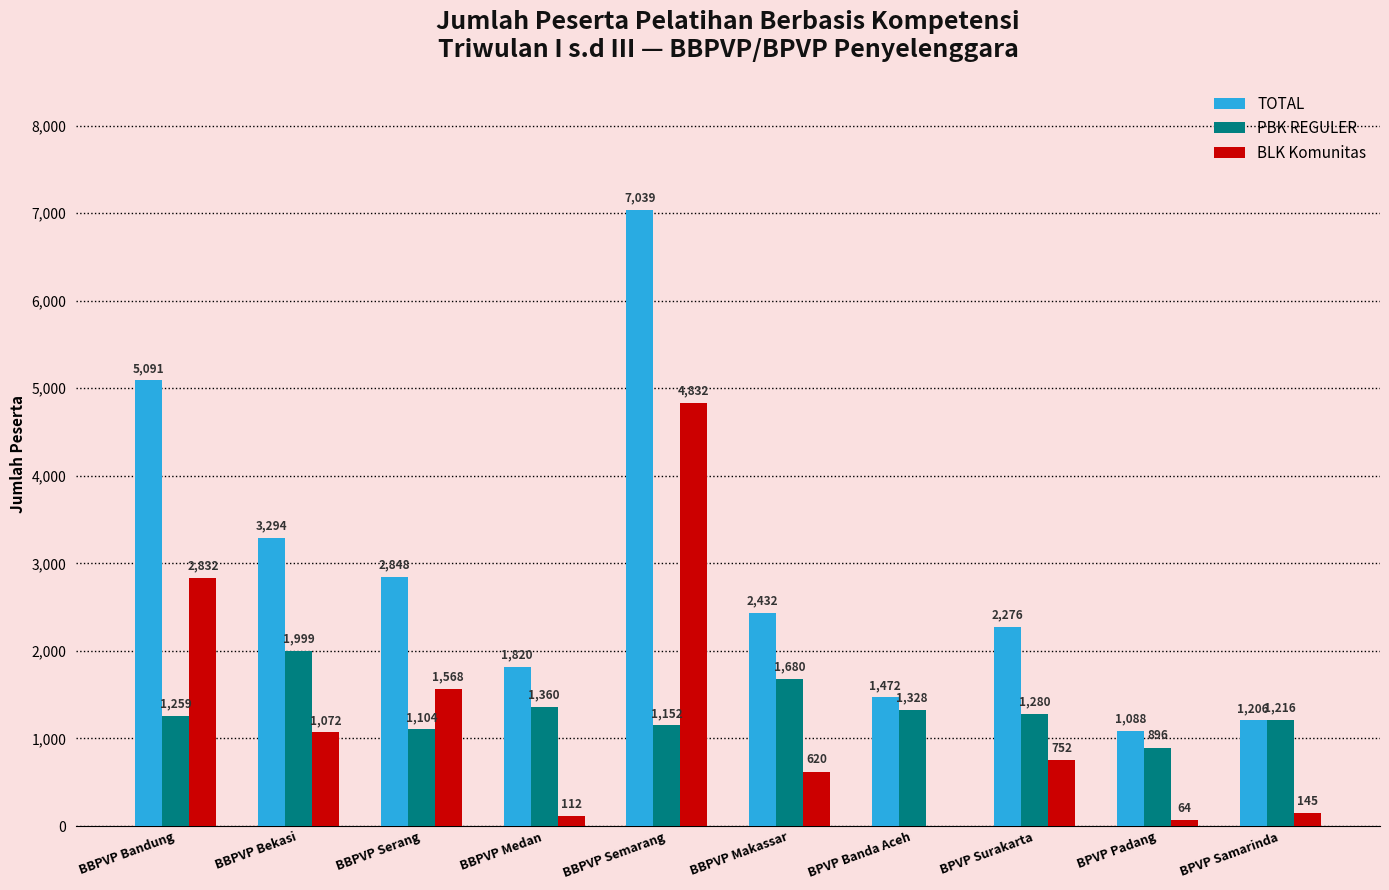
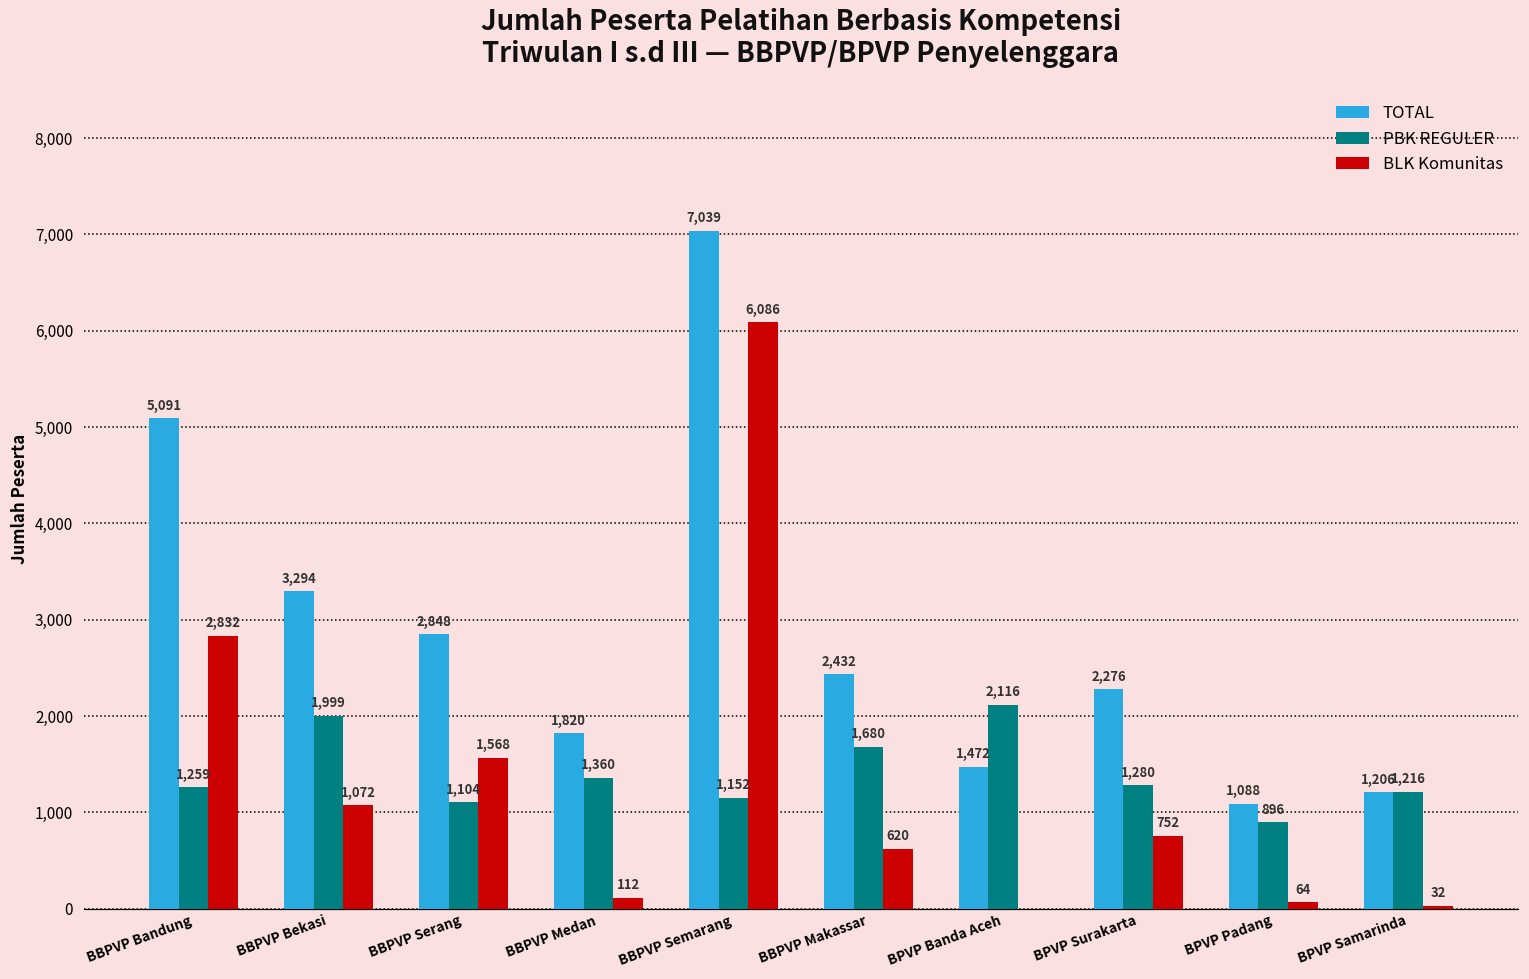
  {
    "TOTAL": {
      "BBPVP Bandung": "5,091",
      "BBPVP Bekasi": "3,294",
      "BBPVP Serang": "2,848",
      "BBPVP Medan": "1,820",
      "BBPVP Semarang": "7,039",
      "BBPVP Makassar": "2,432",
      "BPVP Banda Aceh": "1,472",
      "BPVP Surakarta": "2,276",
      "BPVP Padang": "1,088",
      "BPVP Samarinda": "1,206"
    },
    "PBK REGULER": {
      "BBPVP Bandung": "1,259",
      "BBPVP Bekasi": "1,999",
      "BBPVP Serang": "1,104",
      "BBPVP Medan": "1,360",
      "BBPVP Semarang": "1,152",
      "BBPVP Makassar": "1,680",
-     "BPVP Banda Aceh": "1,328",
+     "BPVP Banda Aceh": "2,116",
      "BPVP Surakarta": "1,280",
      "BPVP Padang": "896",
      "BPVP Samarinda": "1,216"
    },
    "BLK Komunitas": {
      "BBPVP Bandung": "2,832",
      "BBPVP Bekasi": "1,072",
      "BBPVP Serang": "1,568",
      "BBPVP Medan": "112",
-     "BBPVP Semarang": "4,832",
+     "BBPVP Semarang": "6,086",
      "BBPVP Makassar": "620",
      "BPVP Surakarta": "752",
      "BPVP Padang": "64",
-     "BPVP Samarinda": "145"
+     "BPVP Samarinda": "32"
    }
  }
